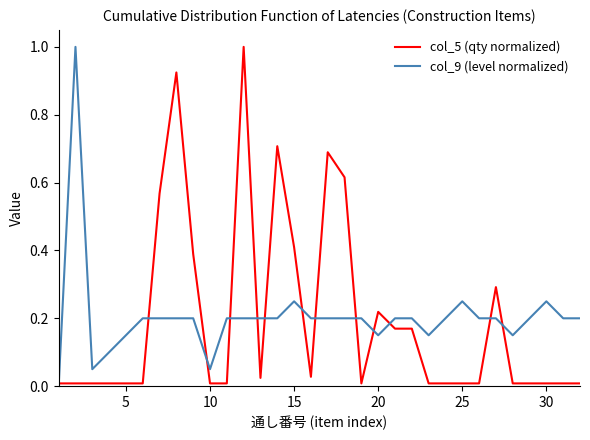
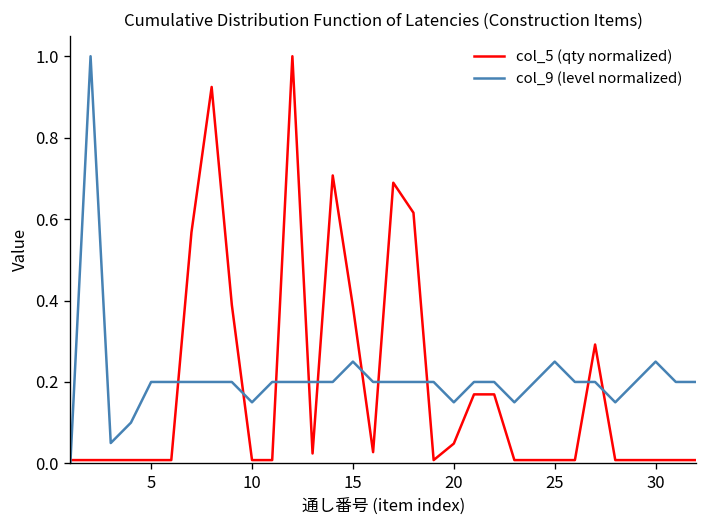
  {
    "col_5 (qty normalized)": {
      "5": 0.01,
      "10": 0.01,
-     "15": 0.41,
-     "20": 0.22,
+     "15": 0.39,
+     "20": 0.05,
      "25": 0.01,
      "30": 0.01
    },
    "col_9 (level normalized)": {
-     "5": 0.15,
-     "10": 0.05,
+     "5": 0.20,
+     "10": 0.15,
      "15": 0.25,
      "20": 0.15,
      "25": 0.25,
      "30": 0.25
    }
  }
